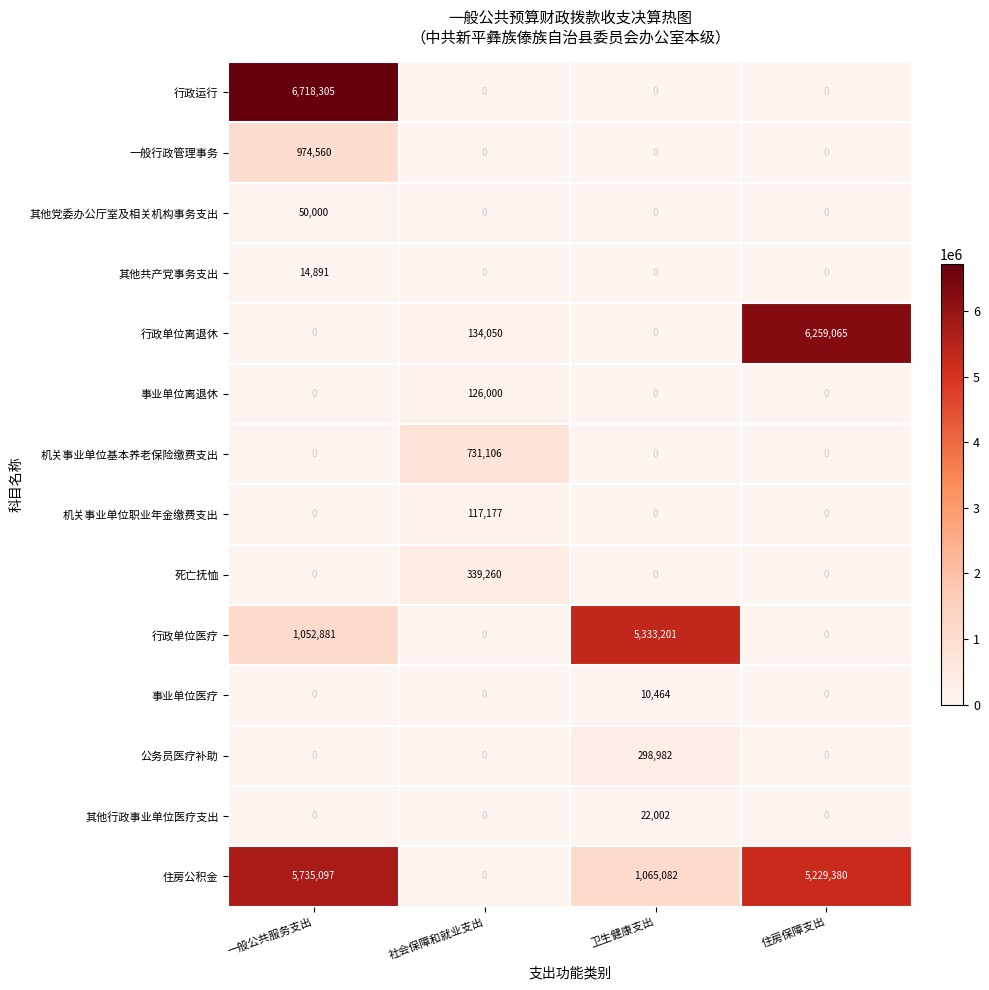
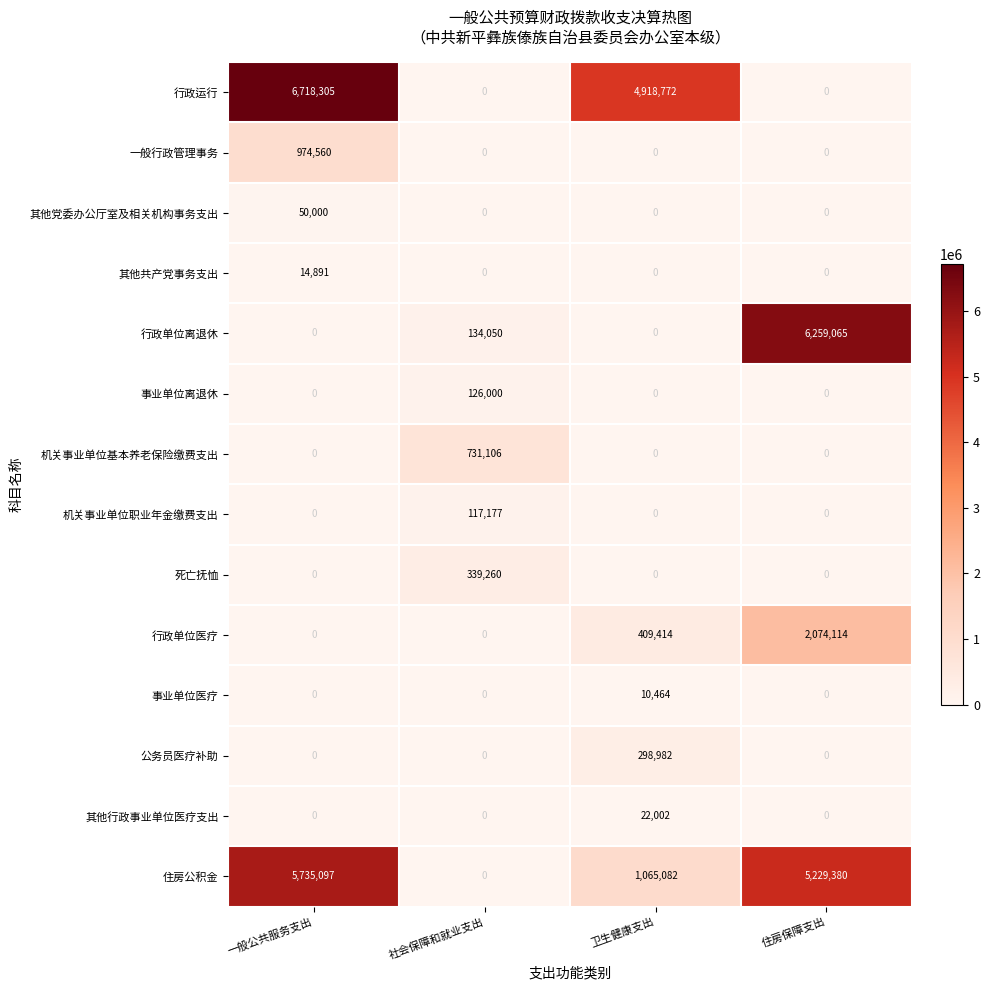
  {
    "行政运行": {
      "一般公共服务支出": "6,718,305",
      "社会保障和就业支出": "0",
-     "卫生健康支出": "0",
+     "卫生健康支出": "4,918,772",
      "住房保障支出": "0"
    },
    "一般行政管理事务": {
      "一般公共服务支出": "974,560",
      "社会保障和就业支出": "0",
      "卫生健康支出": "0",
      "住房保障支出": "0"
    },
    "其他党委办公厅室及相关机构事务支出": {
      "一般公共服务支出": "50,000",
      "社会保障和就业支出": "0",
      "卫生健康支出": "0",
      "住房保障支出": "0"
    },
    "其他共产党事务支出": {
      "一般公共服务支出": "14,891",
      "社会保障和就业支出": "0",
      "卫生健康支出": "0",
      "住房保障支出": "0"
    },
    "行政单位离退休": {
      "一般公共服务支出": "0",
      "社会保障和就业支出": "134,050",
      "卫生健康支出": "0",
      "住房保障支出": "6,259,065"
    },
    "事业单位离退休": {
      "一般公共服务支出": "0",
      "社会保障和就业支出": "126,000",
      "卫生健康支出": "0",
      "住房保障支出": "0"
    },
    "机关事业单位基本养老保险缴费支出": {
      "一般公共服务支出": "0",
      "社会保障和就业支出": "731,106",
      "卫生健康支出": "0",
      "住房保障支出": "0"
    },
    "机关事业单位职业年金缴费支出": {
      "一般公共服务支出": "0",
      "社会保障和就业支出": "117,177",
      "卫生健康支出": "0",
      "住房保障支出": "0"
    },
    "死亡抚恤": {
      "一般公共服务支出": "0",
      "社会保障和就业支出": "339,260",
      "卫生健康支出": "0",
      "住房保障支出": "0"
    },
    "行政单位医疗": {
-     "一般公共服务支出": "1,052,881",
+     "一般公共服务支出": "0",
      "社会保障和就业支出": "0",
-     "卫生健康支出": "5,333,201",
-     "住房保障支出": "0"
+     "卫生健康支出": "409,414",
+     "住房保障支出": "2,074,114"
    },
    "事业单位医疗": {
      "一般公共服务支出": "0",
      "社会保障和就业支出": "0",
      "卫生健康支出": "10,464",
      "住房保障支出": "0"
    },
    "公务员医疗补助": {
      "一般公共服务支出": "0",
      "社会保障和就业支出": "0",
      "卫生健康支出": "298,982",
      "住房保障支出": "0"
    },
    "其他行政事业单位医疗支出": {
      "一般公共服务支出": "0",
      "社会保障和就业支出": "0",
      "卫生健康支出": "22,002",
      "住房保障支出": "0"
    },
    "住房公积金": {
      "一般公共服务支出": "5,735,097",
      "社会保障和就业支出": "0",
      "卫生健康支出": "1,065,082",
      "住房保障支出": "5,229,380"
    }
  }
